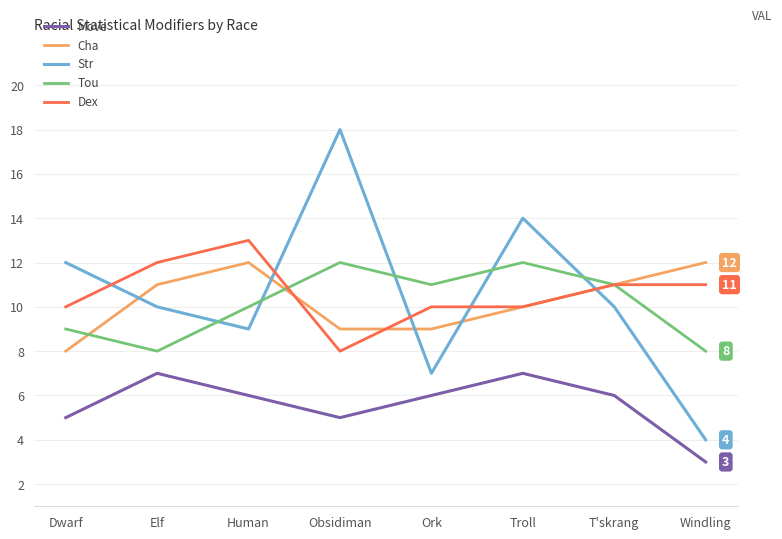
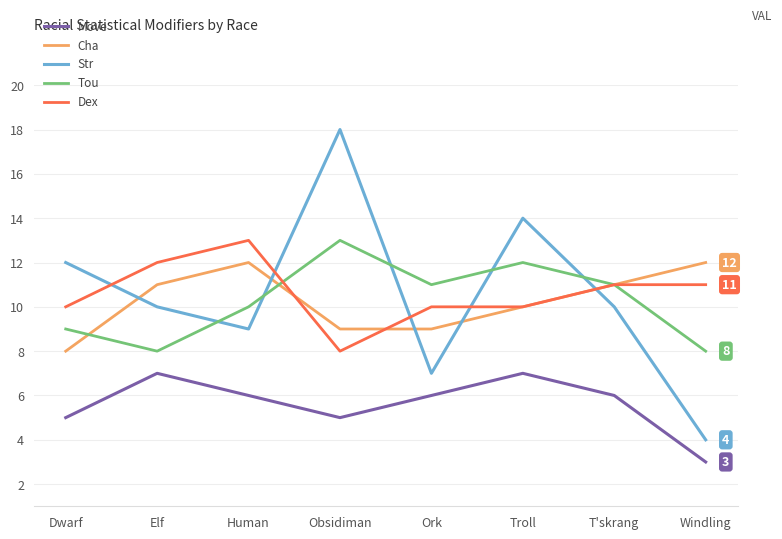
  {
    "Move": {
      "Dwarf": 5,
      "Elf": 7,
      "Human": 6,
      "Obsidiman": 5,
      "Ork": 6,
      "Troll": 7,
      "T'skrang": 6
    },
    "Cha": {
      "Dwarf": 8,
      "Elf": 11,
      "Human": 12,
      "Obsidiman": 9,
      "Ork": 9
    },
    "Str": {
      "Dwarf": 12,
      "Elf": 10,
      "Human": 9,
      "Obsidiman": 18,
      "Ork": 7,
      "Troll": 14,
      "T'skrang": 10
    },
    "Tou": {
      "Dwarf": 9,
      "Elf": 8,
      "Human": 10,
-     "Obsidiman": 12,
+     "Obsidiman": 13,
      "Ork": 11,
      "Troll": 12
    },
    "Dex": {
      "Dwarf": 10,
      "Elf": 12,
      "Human": 13,
      "Obsidiman": 8,
      "Ork": 10
    }
  }
